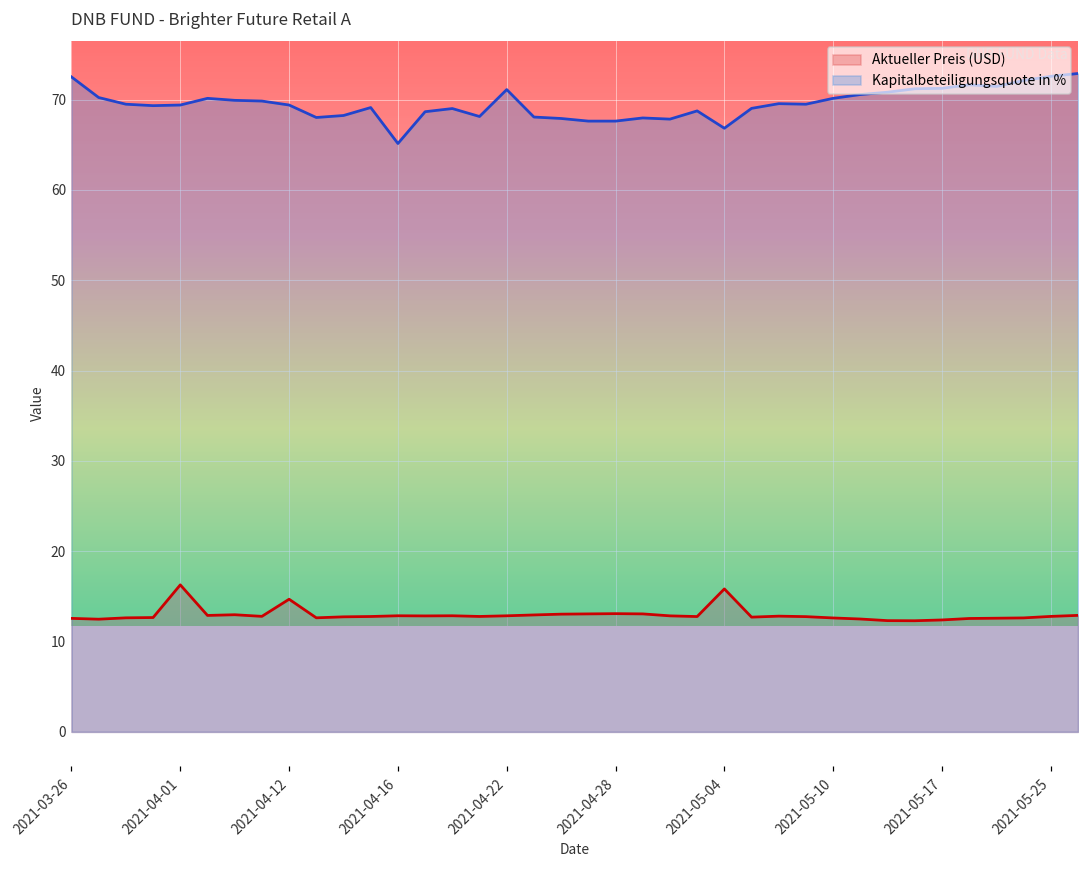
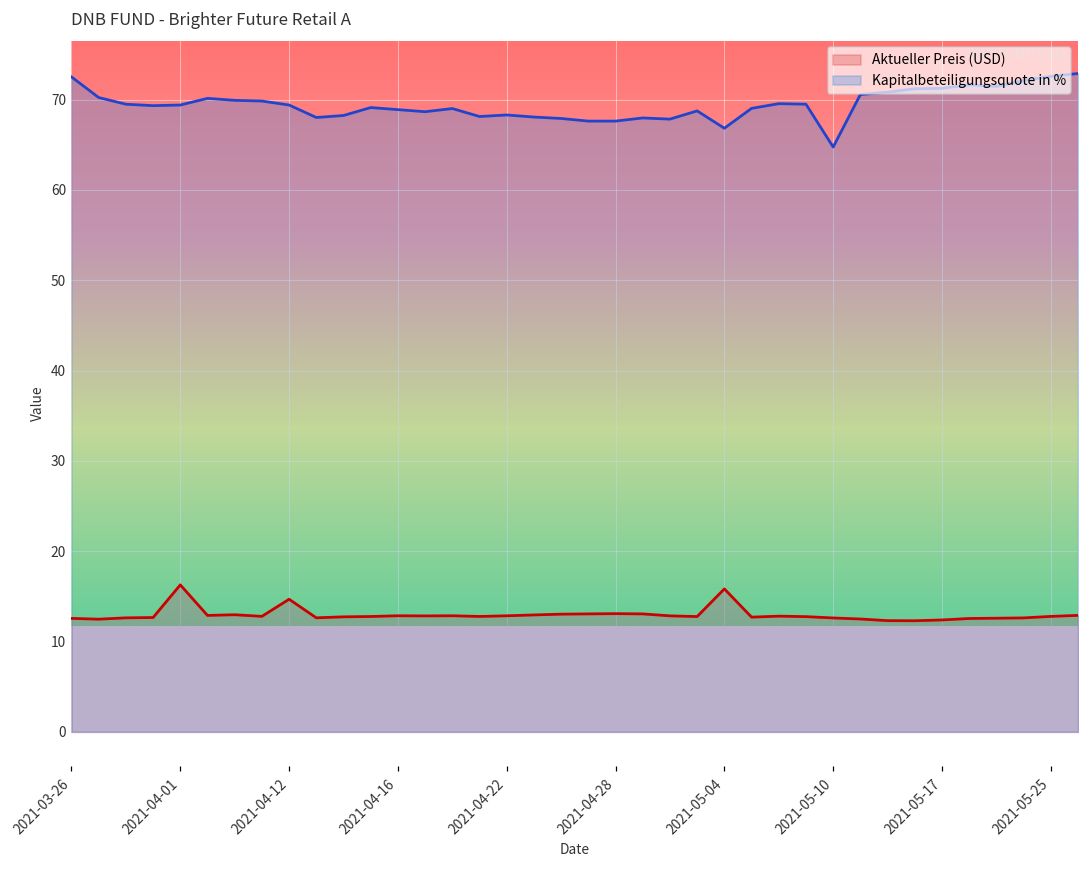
  {
    "Aktueller Preis (USD)": {
      "2021-03-26": 13,
      "2021-04-01": 16,
      "2021-04-12": 15,
      "2021-04-16": 13,
      "2021-04-22": 13,
      "2021-04-28": 13,
      "2021-05-04": 16,
      "2021-05-10": 13,
      "2021-05-17": 12,
      "2021-05-25": 13
    },
    "Kapitalbeteiligungsquote in %": {
      "2021-03-26": 73,
      "2021-04-01": 69,
      "2021-04-12": 69,
-     "2021-04-16": 65,
-     "2021-04-22": 71,
+     "2021-04-16": 69,
+     "2021-04-22": 68,
      "2021-04-28": 68,
      "2021-05-04": 67,
-     "2021-05-10": 70
+     "2021-05-10": 65
    }
  }
